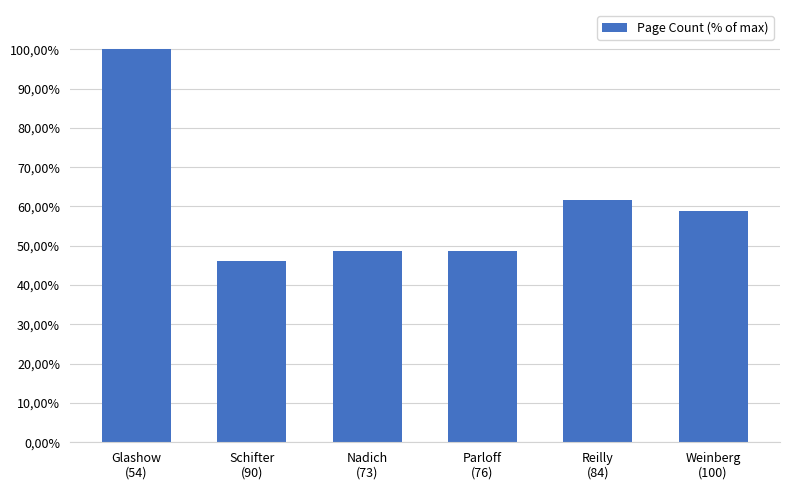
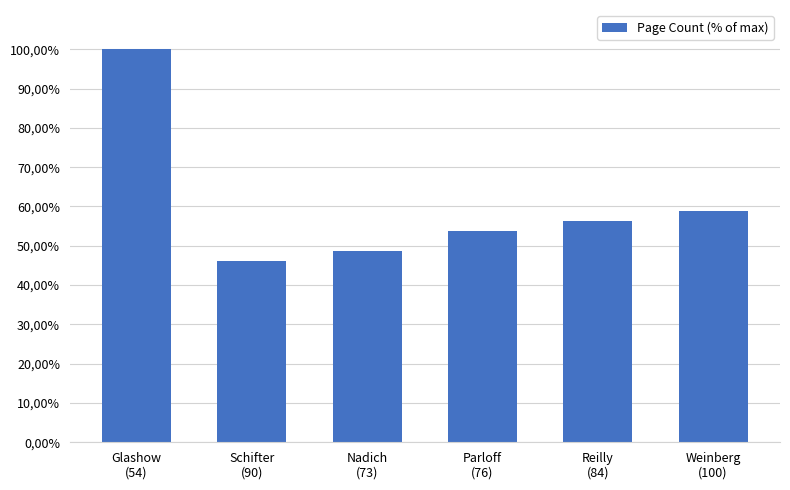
  {
    "Glashow (54)": "10000%",
    "Schifter (90)": "4600%",
    "Nadich (73)": "4900%",
-   "Parloff (76)": "4900%",
-   "Reilly (84)": "6200%",
+   "Parloff (76)": "5400%",
+   "Reilly (84)": "5600%",
    "Weinberg (100)": "5900%"
  }
